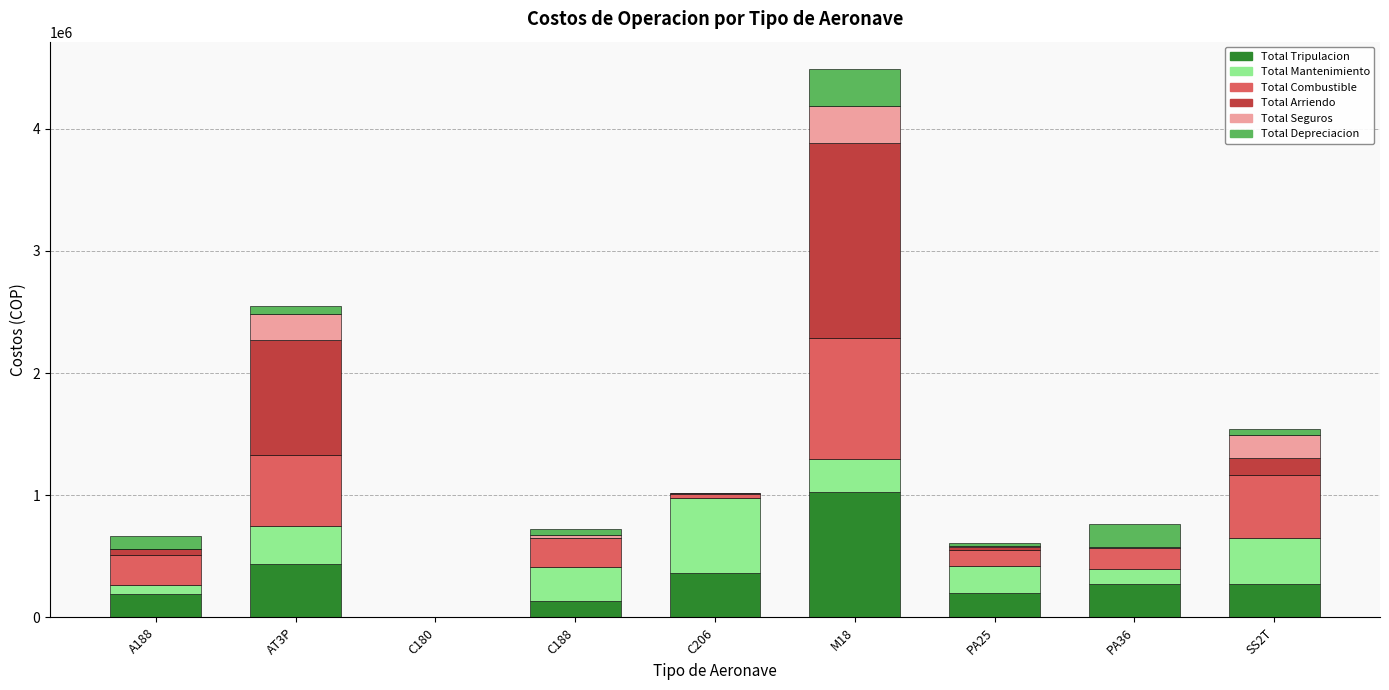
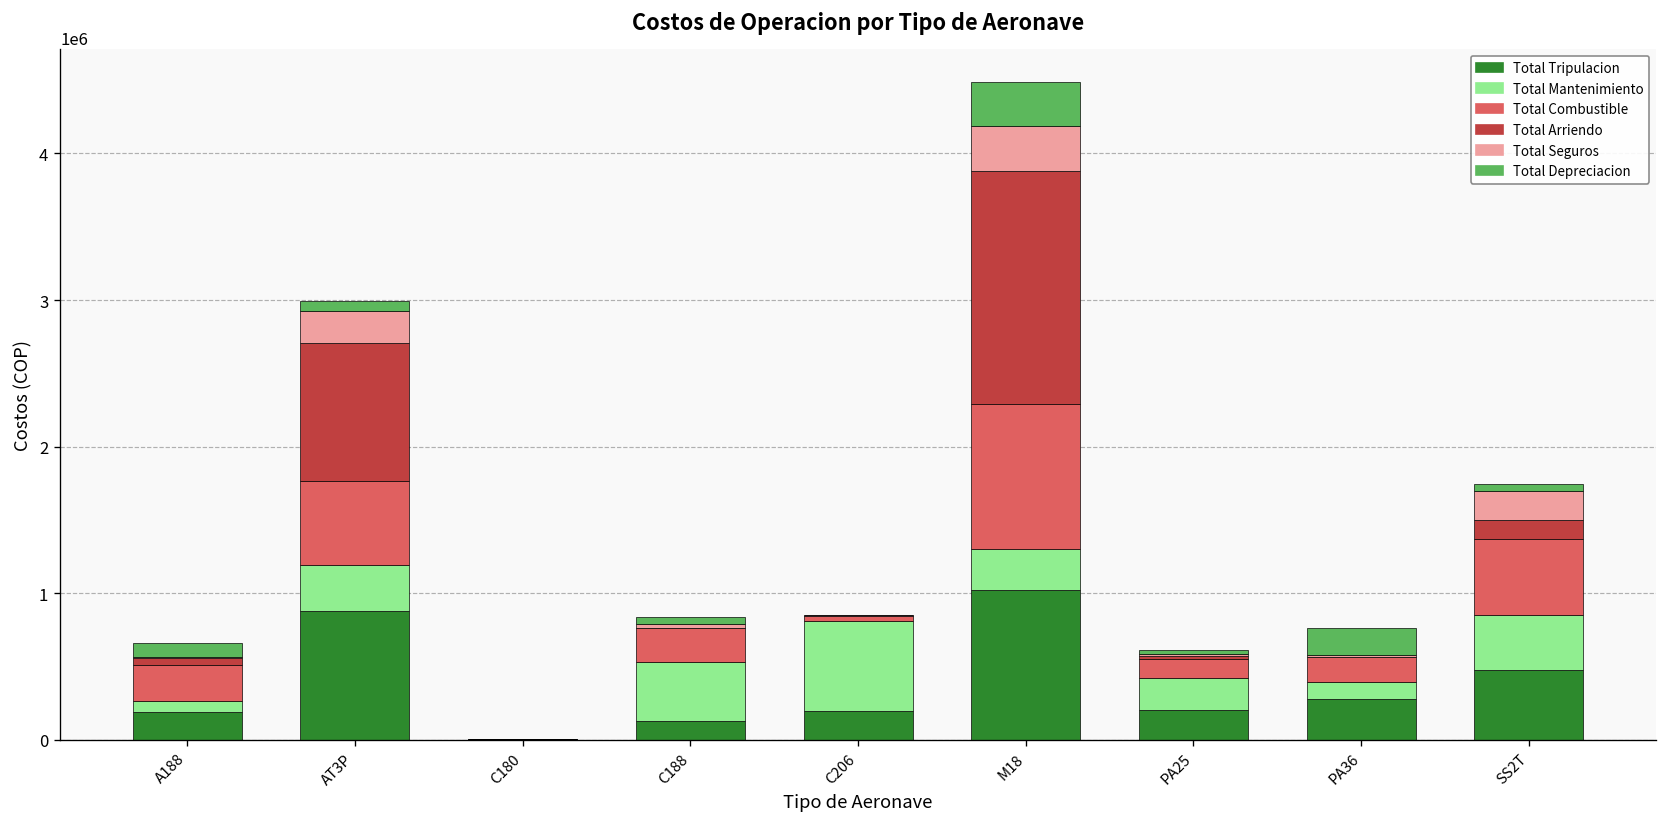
  {
    "Total Tripulacion": {
      "A188": 190000,
-     "AT3P": 440000,
+     "AT3P": 880000,
      "C180": 0,
      "C188": 130000,
-     "C206": 360000,
+     "C206": 190000,
      "M18": 1020000,
      "PA25": 200000,
      "PA36": 280000,
-     "SS2T": 270000
+     "SS2T": 470000
    },
    "Total Mantenimiento": {
      "A188": 70000,
      "AT3P": 310000,
-     "C188": 280000,
+     "C188": 400000,
      "C206": 610000,
      "M18": 280000,
      "PA25": 220000,
      "PA36": 120000,
      "SS2T": 380000
    },
    "Total Seguros": {
      "AT3P": 220000,
      "C188": 30000,
      "M18": 310000,
      "SS2T": 190000
    },
    "Total Depreciacion": {
      "A188": 100000,
      "AT3P": 60000,
      "C180": 0,
      "C188": 50000,
      "C206": 0,
      "M18": 300000,
      "PA25": 30000,
      "PA36": 190000,
      "SS2T": 50000
    }
  }
